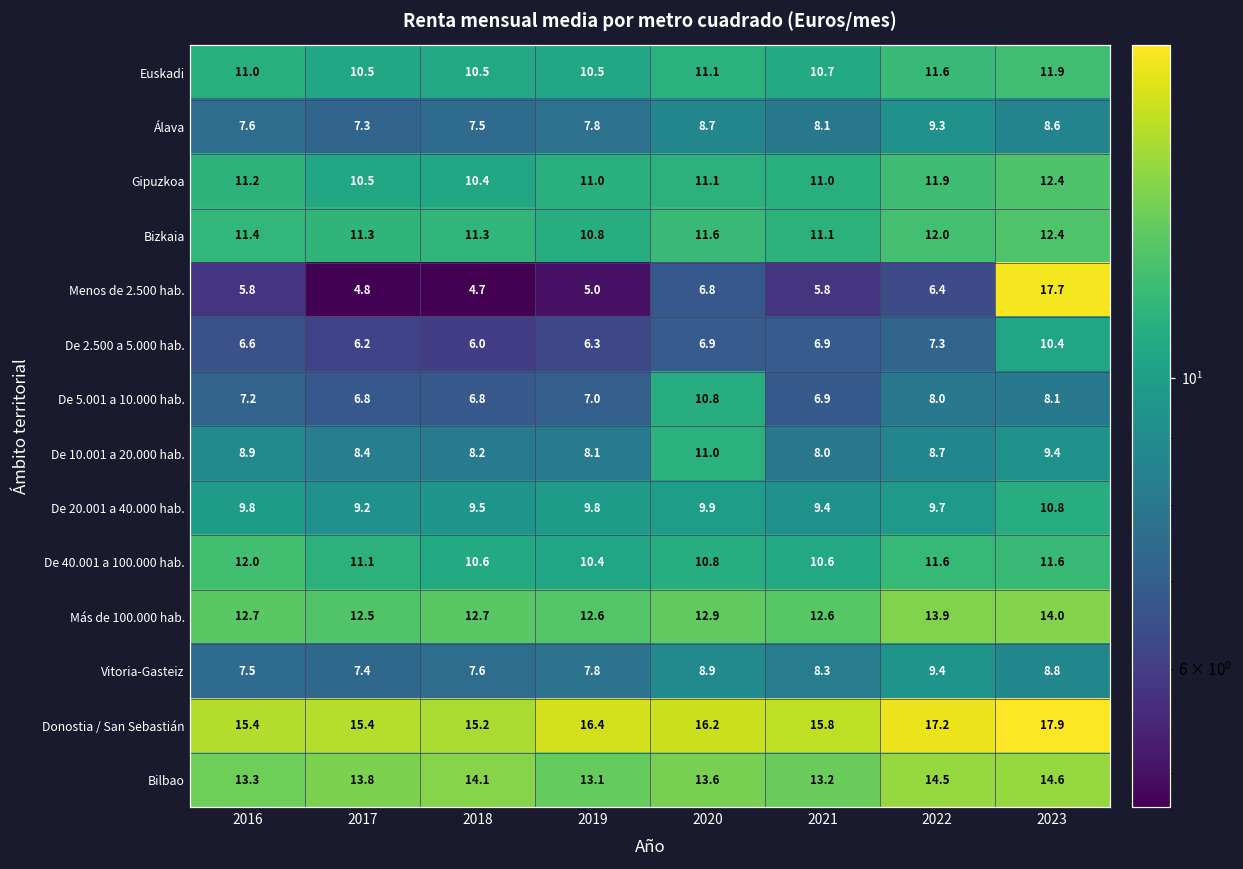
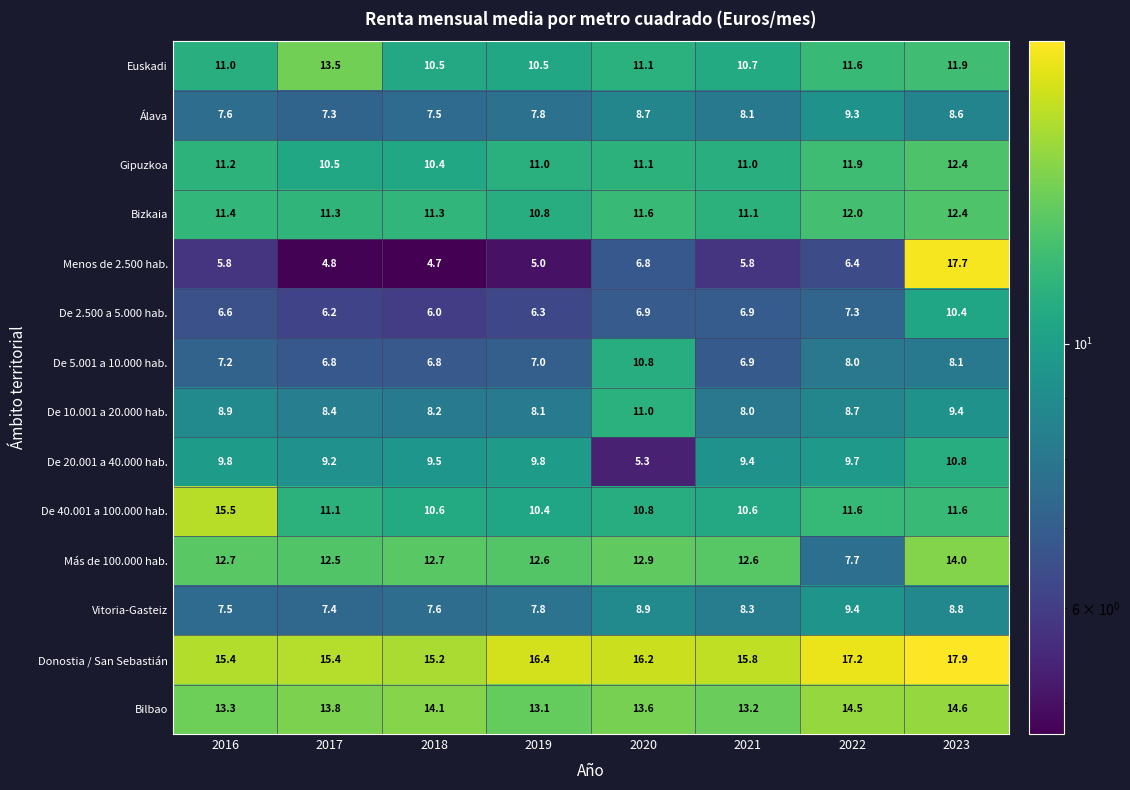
  {
    "Euskadi": {
      "2016": 11.0,
-     "2017": 10.5,
+     "2017": 13.5,
      "2018": 10.5,
      "2019": 10.5,
      "2020": 11.1,
      "2021": 10.7,
      "2022": 11.6,
      "2023": 11.9
    },
    "Álava": {
      "2016": 7.6,
      "2017": 7.3,
      "2018": 7.5,
      "2019": 7.8,
      "2020": 8.7,
      "2021": 8.1,
      "2022": 9.3,
      "2023": 8.6
    },
    "Gipuzkoa": {
      "2016": 11.2,
      "2017": 10.5,
      "2018": 10.4,
      "2019": 11.0,
      "2020": 11.1,
      "2021": 11.0,
      "2022": 11.9,
      "2023": 12.4
    },
    "Bizkaia": {
      "2016": 11.4,
      "2017": 11.3,
      "2018": 11.3,
      "2019": 10.8,
      "2020": 11.6,
      "2021": 11.1,
      "2022": 12.0,
      "2023": 12.4
    },
    "Menos de 2.500 hab.": {
      "2016": 5.8,
      "2017": 4.8,
      "2018": 4.7,
      "2019": 5.0,
      "2020": 6.8,
      "2021": 5.8,
      "2022": 6.4,
      "2023": 17.7
    },
    "De 2.500 a 5.000 hab.": {
      "2016": 6.6,
      "2017": 6.2,
      "2018": 6.0,
      "2019": 6.3,
      "2020": 6.9,
      "2021": 6.9,
      "2022": 7.3,
      "2023": 10.4
    },
    "De 5.001 a 10.000 hab.": {
      "2016": 7.2,
      "2017": 6.8,
      "2018": 6.8,
      "2019": 7.0,
      "2020": 10.8,
      "2021": 6.9,
      "2022": 8.0,
      "2023": 8.1
    },
    "De 10.001 a 20.000 hab.": {
      "2016": 8.9,
      "2017": 8.4,
      "2018": 8.2,
      "2019": 8.1,
      "2020": 11.0,
      "2021": 8.0,
      "2022": 8.7,
      "2023": 9.4
    },
    "De 20.001 a 40.000 hab.": {
      "2016": 9.8,
      "2017": 9.2,
      "2018": 9.5,
      "2019": 9.8,
-     "2020": 9.9,
+     "2020": 5.3,
      "2021": 9.4,
      "2022": 9.7,
      "2023": 10.8
    },
    "De 40.001 a 100.000 hab.": {
-     "2016": 12.0,
+     "2016": 15.5,
      "2017": 11.1,
      "2018": 10.6,
      "2019": 10.4,
      "2020": 10.8,
      "2021": 10.6,
      "2022": 11.6,
      "2023": 11.6
    },
    "Más de 100.000 hab.": {
      "2016": 12.7,
      "2017": 12.5,
      "2018": 12.7,
      "2019": 12.6,
      "2020": 12.9,
      "2021": 12.6,
-     "2022": 13.9,
+     "2022": 7.7,
      "2023": 14.0
    },
    "Vitoria-Gasteiz": {
      "2016": 7.5,
      "2017": 7.4,
      "2018": 7.6,
      "2019": 7.8,
      "2020": 8.9,
      "2021": 8.3,
      "2022": 9.4,
      "2023": 8.8
    },
    "Donostia / San Sebastián": {
      "2016": 15.4,
      "2017": 15.4,
      "2018": 15.2,
      "2019": 16.4,
      "2020": 16.2,
      "2021": 15.8,
      "2022": 17.2,
      "2023": 17.9
    },
    "Bilbao": {
      "2016": 13.3,
      "2017": 13.8,
      "2018": 14.1,
      "2019": 13.1,
      "2020": 13.6,
      "2021": 13.2,
      "2022": 14.5,
      "2023": 14.6
    }
  }
